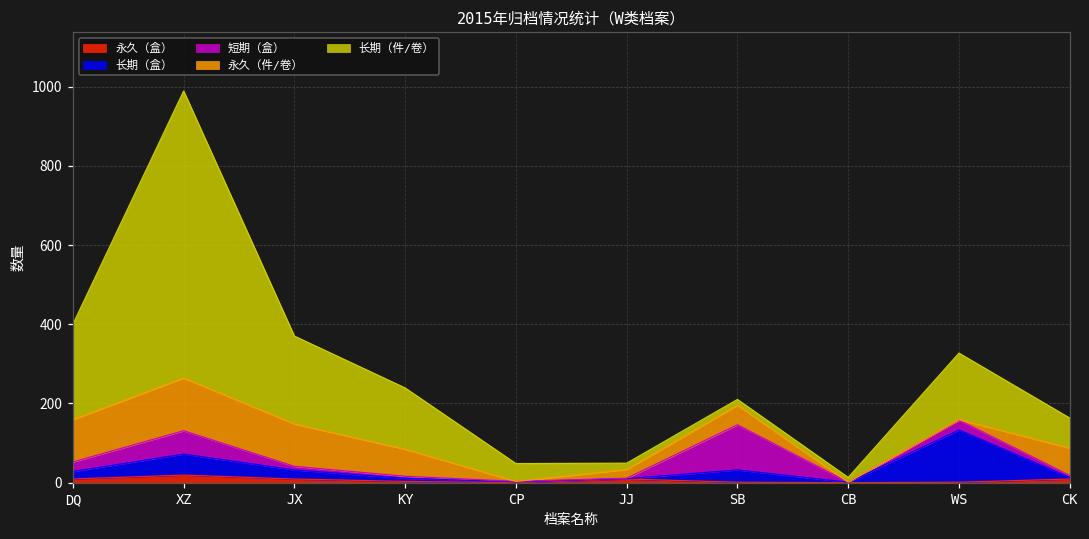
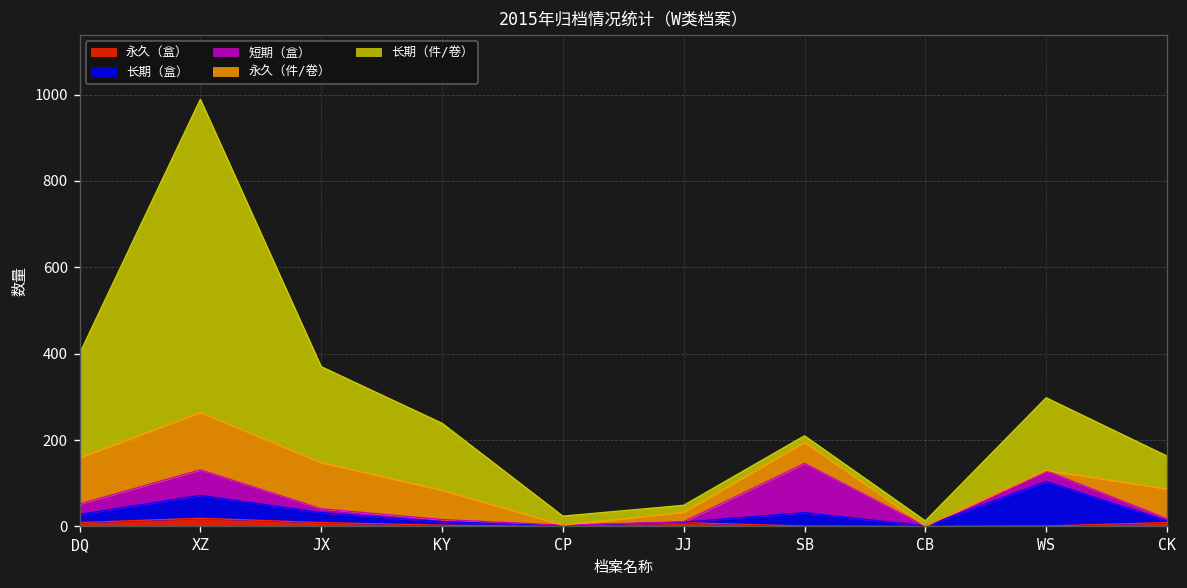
  {
    "永久（盒）": {
      "DQ": 10,
      "XZ": 20,
      "JX": 10,
      "KY": 0,
      "SB": 0,
      "WS": 0
    },
    "长期（盒）": {
      "DQ": 20,
      "XZ": 50,
      "JX": 20,
      "SB": 30,
-     "WS": 130
+     "WS": 100
    },
    "短期（盒）": {
      "DQ": 20,
      "XZ": 60,
      "JX": 10,
      "SB": 110
    },
    "永久（件/卷）": {
      "DQ": 110,
      "XZ": 130,
      "JX": 110,
      "KY": 70,
      "JJ": 20,
      "SB": 50,
      "CK": 70
    },
    "长期（件/卷）": {
      "DQ": 240,
      "XZ": 730,
      "JX": 220,
      "KY": 160,
-     "CP": 50,
+     "CP": 20,
      "JJ": 20,
      "SB": 20,
      "CB": 10,
      "WS": 170,
      "CK": 80
    }
  }
